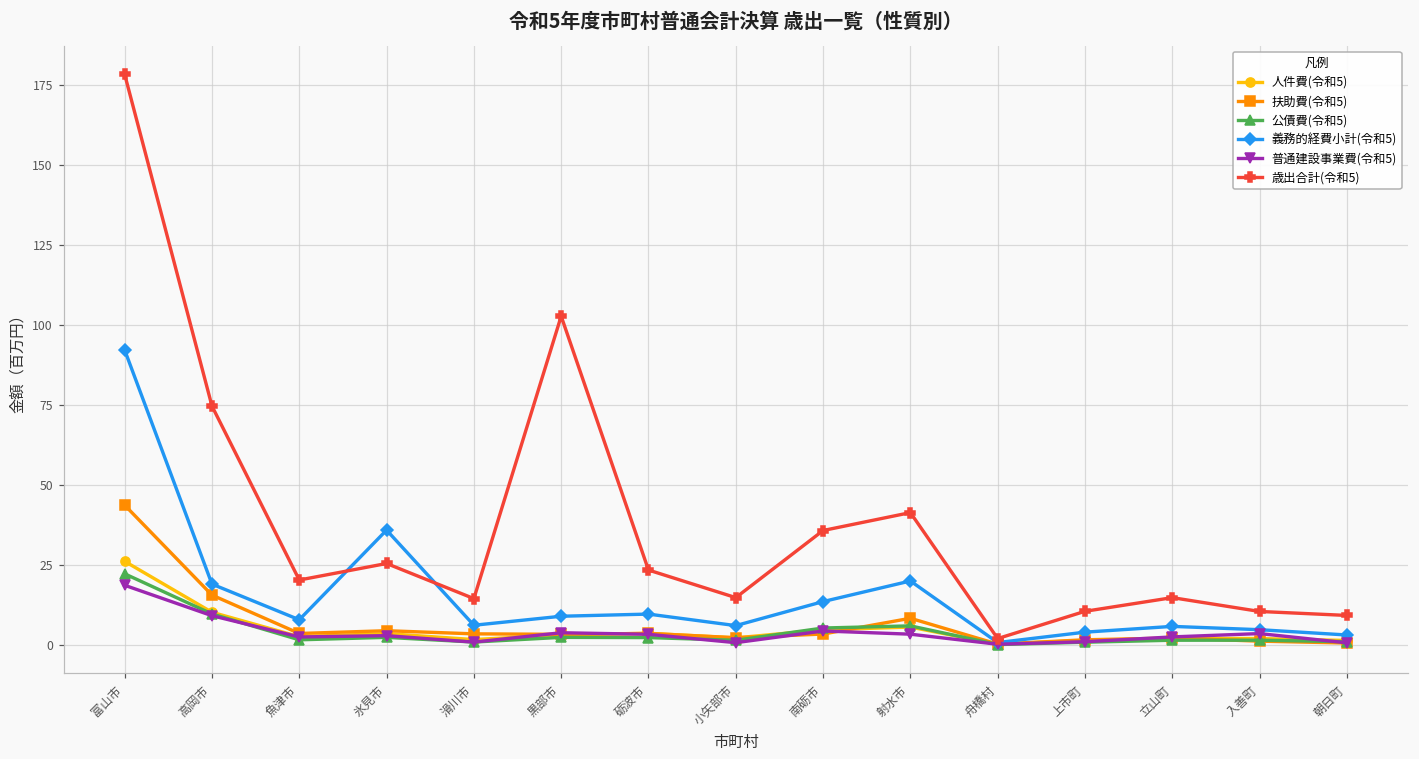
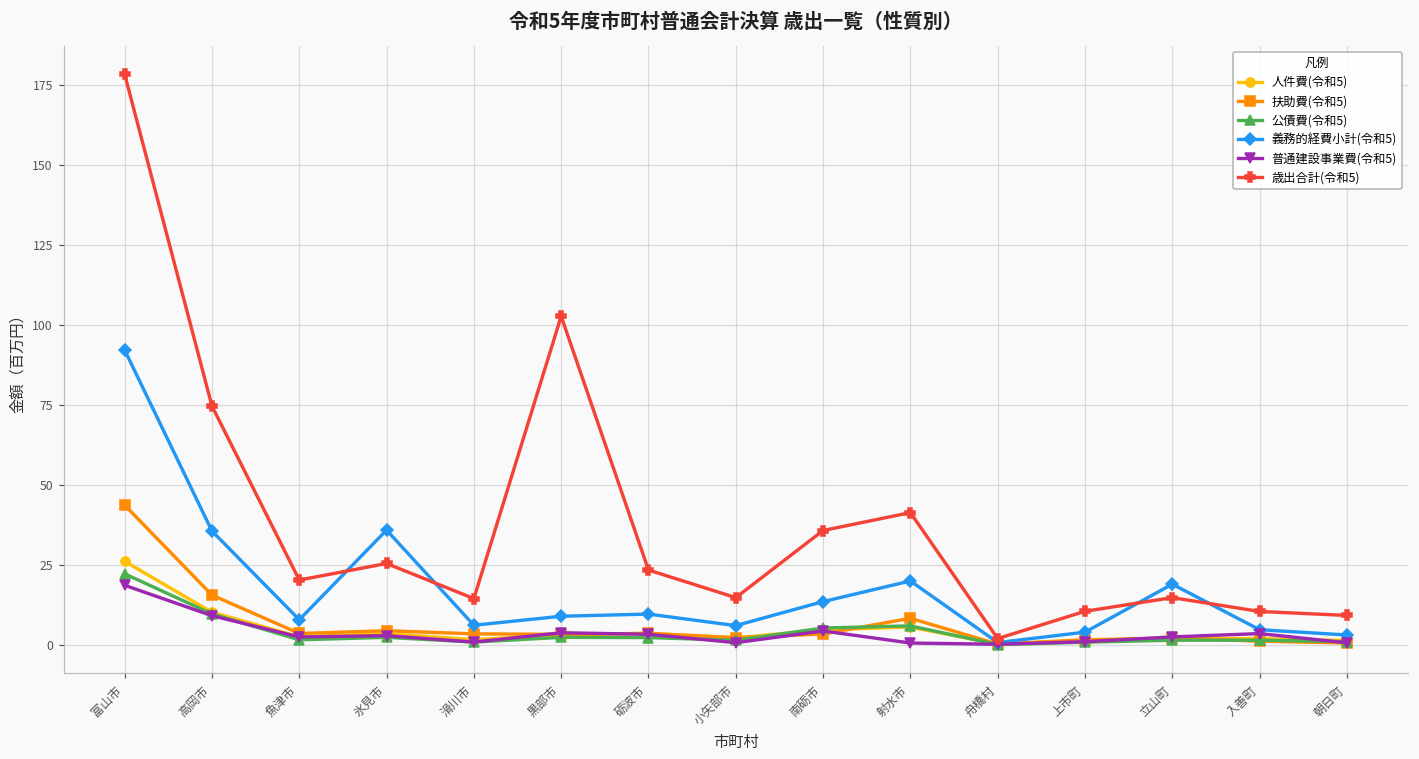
  {
    "公債費(令和5)": {
      "富山市": 22,
      "砺波市": 2
    },
    "義務的経費小計(令和5)": {
      "富山市": 92,
-     "高岡市": 19,
+     "高岡市": 36,
      "魚津市": 8,
      "氷見市": 36,
      "滑川市": 6,
      "黒部市": 9,
      "砺波市": 10,
      "小矢部市": 6,
      "南砺市": 14,
      "射水市": 20,
      "上市町": 4,
-     "立山町": 6,
+     "立山町": 19,
      "入善町": 5,
      "朝日町": 3
    },
    "普通建設事業費(令和5)": {
      "富山市": 19,
-     "射水市": 3,
+     "射水市": 1,
      "入善町": 4
    },
    "歳出合計(令和5)": {
      "富山市": 178,
      "高岡市": 75,
      "魚津市": 20,
      "氷見市": 26,
      "滑川市": 15,
      "黒部市": 103,
      "砺波市": 23,
      "小矢部市": 15,
      "南砺市": 36,
      "射水市": 41,
      "舟橋村": 2,
      "上市町": 11,
      "立山町": 15,
      "入善町": 11,
      "朝日町": 9
    }
  }
